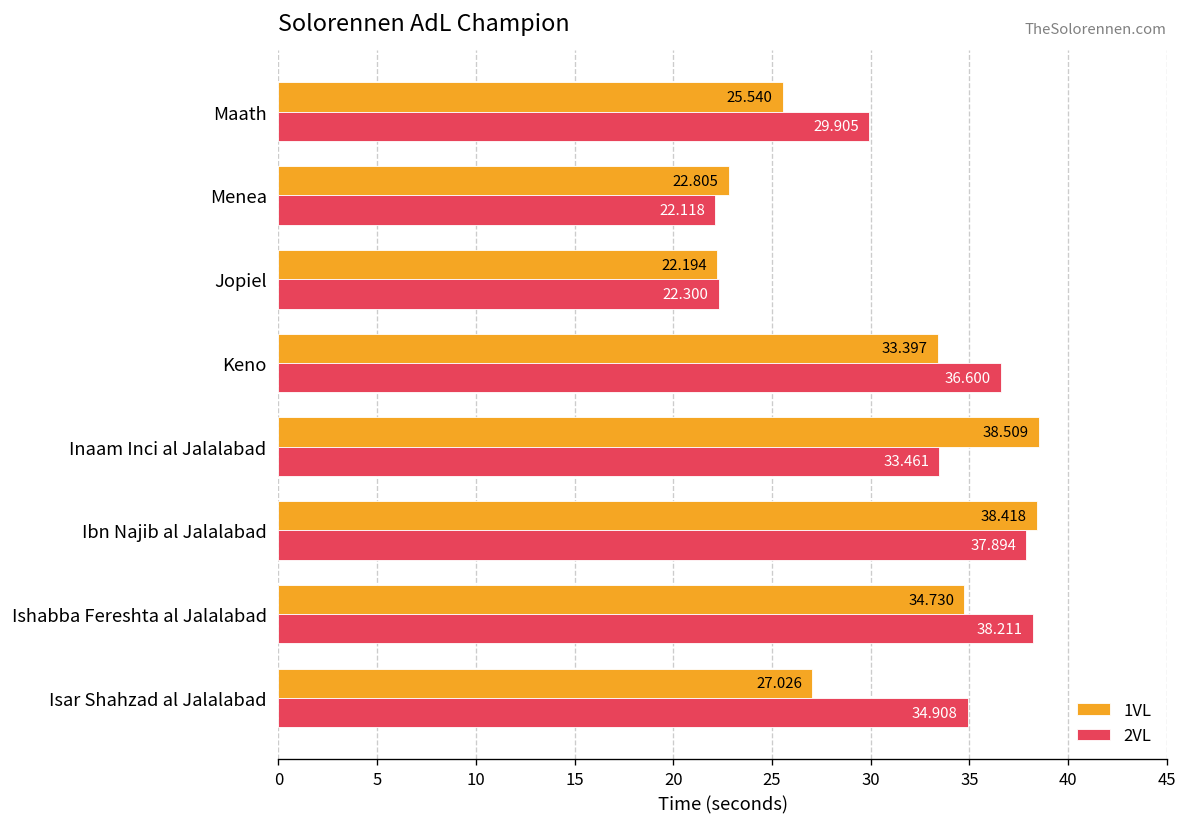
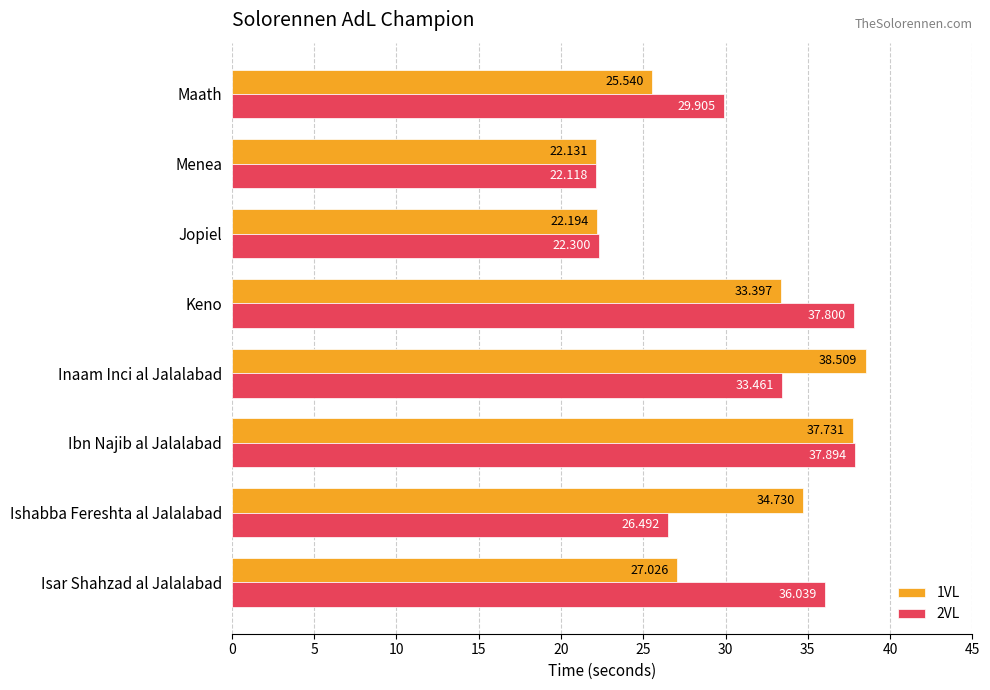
  {
    "1VL": {
      "Maath": 25.540,
-     "Menea": 22.805,
+     "Menea": 22.131,
      "Jopiel": 22.194,
      "Keno": 33.397,
      "Inaam Inci al Jalalabad": 38.509,
-     "Ibn Najib al Jalalabad": 38.418,
+     "Ibn Najib al Jalalabad": 37.731,
      "Ishabba Fereshta al Jalalabad": 34.730,
      "Isar Shahzad al Jalalabad": 27.026
    },
    "2VL": {
      "Maath": 29.905,
      "Menea": 22.118,
      "Jopiel": 22.300,
-     "Keno": 36.600,
+     "Keno": 37.800,
      "Inaam Inci al Jalalabad": 33.461,
      "Ibn Najib al Jalalabad": 37.894,
-     "Ishabba Fereshta al Jalalabad": 38.211,
-     "Isar Shahzad al Jalalabad": 34.908
+     "Ishabba Fereshta al Jalalabad": 26.492,
+     "Isar Shahzad al Jalalabad": 36.039
    }
  }
